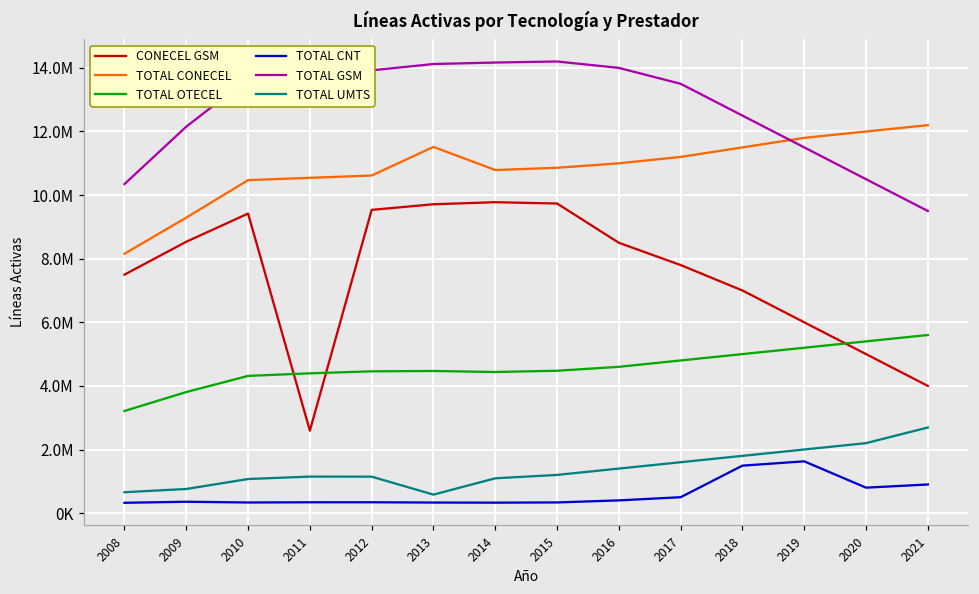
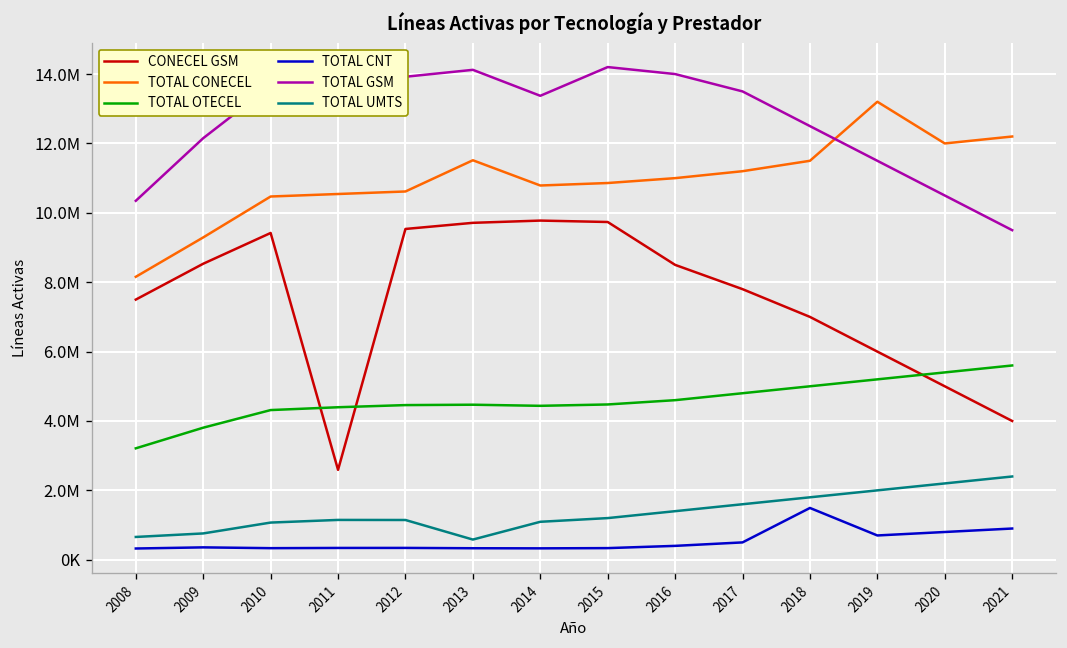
  {
    "CONECEL GSM": {
      "2008": 7500000,
      "2009": 8500000,
      "2010": 9400000,
      "2011": 2600000,
      "2012": 9500000,
      "2013": 9700000,
      "2014": 9800000,
      "2015": 9700000,
      "2016": 8500000,
      "2017": 7800000,
      "2018": 7000000,
      "2019": 6000000,
      "2020": 5000000,
      "2021": 4000000
    },
    "TOTAL CONECEL": {
      "2008": 8200000,
      "2009": 9300000,
      "2010": 10500000,
      "2011": 10500000,
      "2012": 10600000,
      "2013": 11500000,
      "2014": 10800000,
      "2015": 10900000,
      "2016": 11000000,
      "2017": 11200000,
      "2018": 11500000,
-     "2019": 11800000,
+     "2019": 13200000,
      "2020": 12000000,
      "2021": 12200000
    },
    "TOTAL OTECEL": {
      "2008": 3200000,
      "2009": 3800000,
      "2010": 4300000,
      "2011": 4400000,
      "2012": 4500000,
      "2013": 4500000,
      "2014": 4400000,
      "2015": 4500000,
      "2016": 4600000,
      "2017": 4800000,
      "2018": 5000000,
      "2019": 5200000,
      "2020": 5400000,
      "2021": 5600000
    },
    "TOTAL CNT": {
      "2008": 300000,
      "2009": 400000,
      "2010": 300000,
      "2011": 300000,
      "2012": 300000,
      "2013": 300000,
      "2014": 300000,
      "2015": 300000,
      "2016": 400000,
      "2017": 500000,
      "2018": 1500000,
-     "2019": 1600000,
+     "2019": 700000,
      "2020": 800000,
      "2021": 900000
    },
    "TOTAL GSM": {
      "2008": 10300000,
      "2009": 12200000,
      "2013": 14100000,
-     "2014": 14200000,
+     "2014": 13400000,
      "2015": 14200000,
      "2016": 14000000,
      "2017": 13500000,
      "2018": 12500000,
      "2019": 11500000,
      "2020": 10500000,
      "2021": 9500000
    },
    "TOTAL UMTS": {
      "2008": 700000,
      "2009": 800000,
      "2010": 1100000,
      "2011": 1100000,
      "2012": 1100000,
      "2013": 600000,
      "2014": 1100000,
      "2015": 1200000,
      "2016": 1400000,
      "2017": 1600000,
      "2018": 1800000,
      "2019": 2000000,
      "2020": 2200000,
-     "2021": 2700000
+     "2021": 2400000
    }
  }
